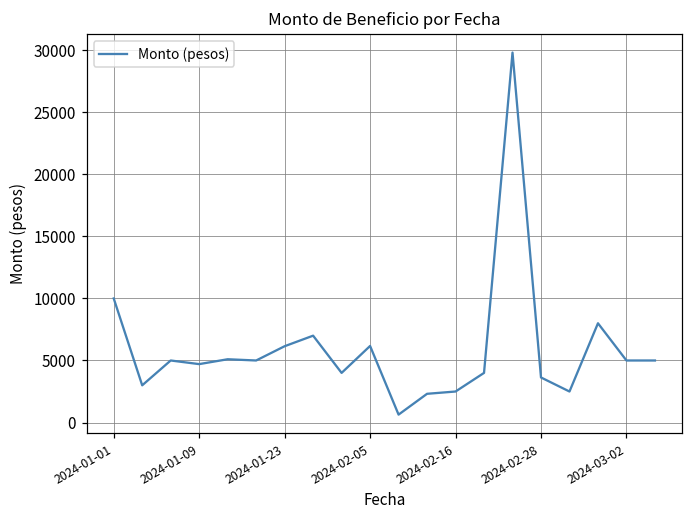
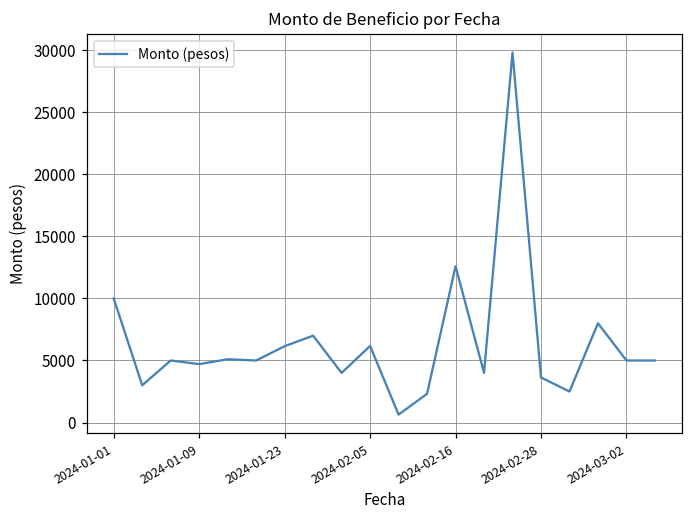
  {
    "2024-01-01": 10000,
    "2024-01-09": 4700,
    "2024-01-23": 6200,
-   "2024-02-16": 2500
+   "2024-02-16": 12600
  }
